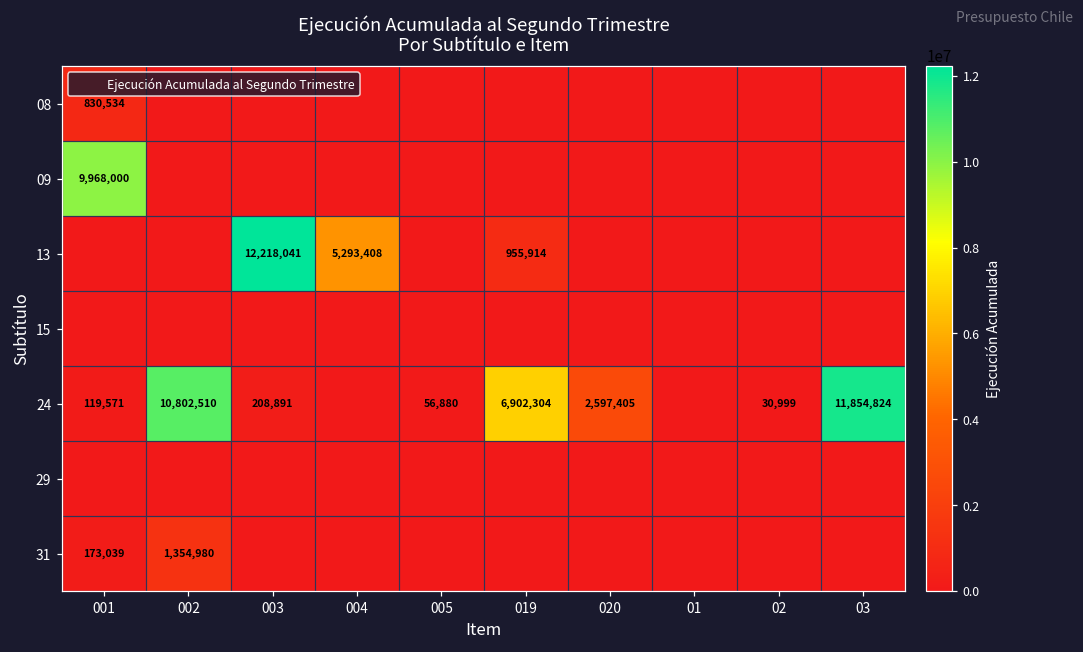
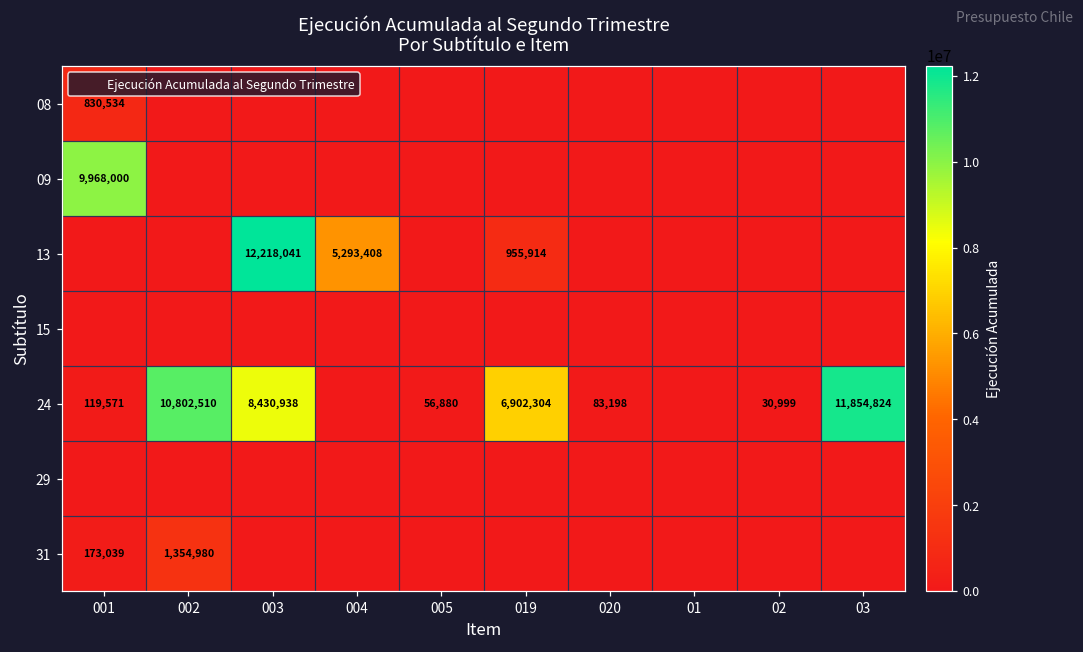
  {
    "08": {
      "001": "830,534"
    },
    "09": {
      "001": "9,968,000"
    },
    "13": {
      "003": "12,218,041",
      "004": "5,293,408",
      "019": "955,914"
    },
    "24": {
      "001": "119,571",
      "002": "10,802,510",
-     "003": "208,891",
+     "003": "8,430,938",
      "005": "56,880",
      "019": "6,902,304",
-     "020": "2,597,405",
+     "020": "83,198",
      "02": "30,999",
      "03": "11,854,824"
    },
    "31": {
      "001": "173,039",
      "002": "1,354,980"
    }
  }
